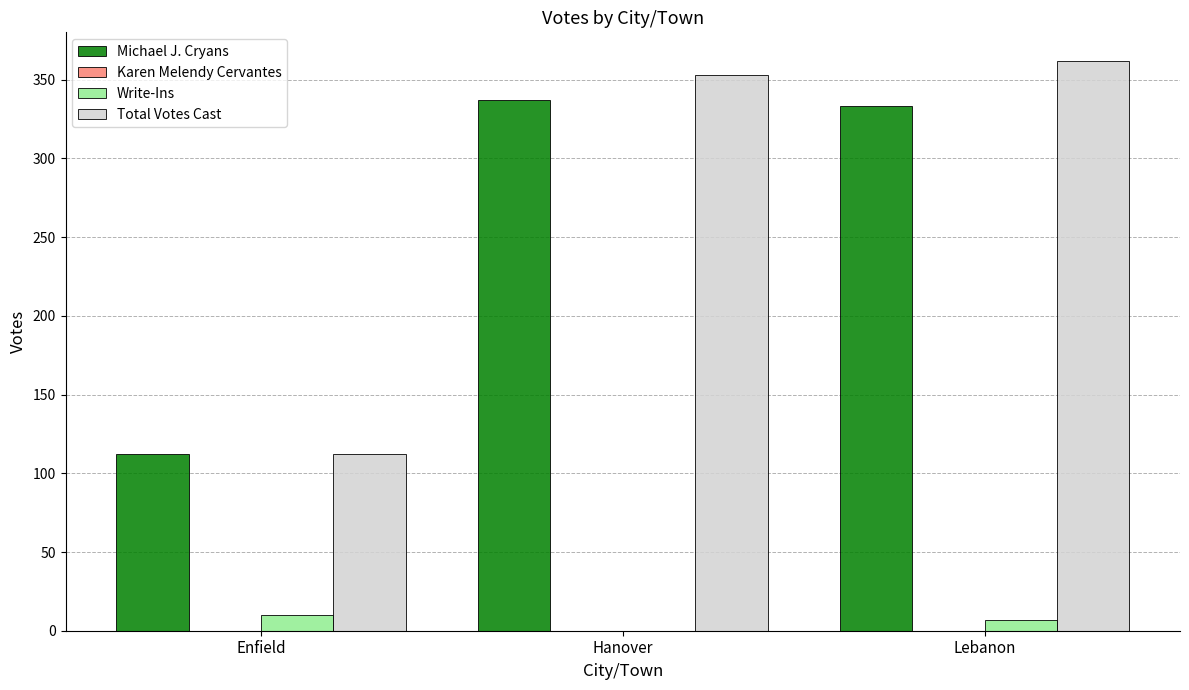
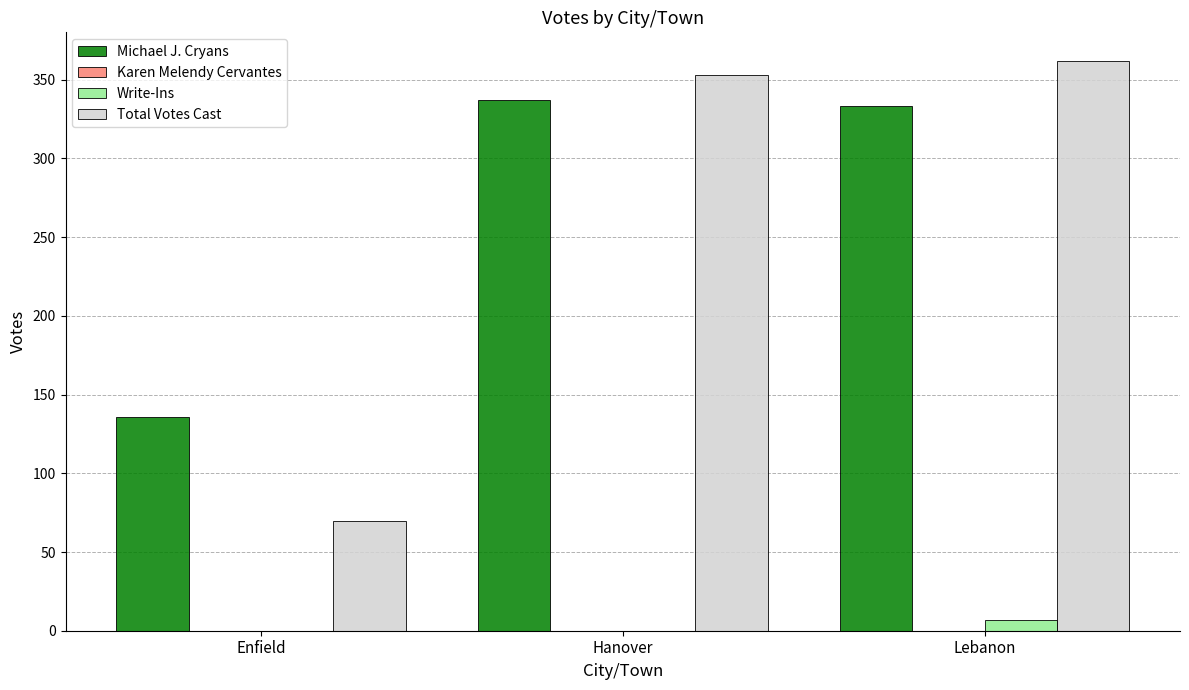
  {
    "Michael J. Cryans": {
-     "Enfield": 112,
+     "Enfield": 136,
      "Hanover": 337,
      "Lebanon": 333
    },
    "Karen Melendy Cervantes": {
      "Enfield": 0,
      "Hanover": 0,
      "Lebanon": 0
    },
    "Write-Ins": {
-     "Enfield": 10,
+     "Enfield": 0,
      "Hanover": 0,
      "Lebanon": 7
    },
    "Total Votes Cast": {
-     "Enfield": 112,
+     "Enfield": 70,
      "Hanover": 353,
      "Lebanon": 362
    }
  }
